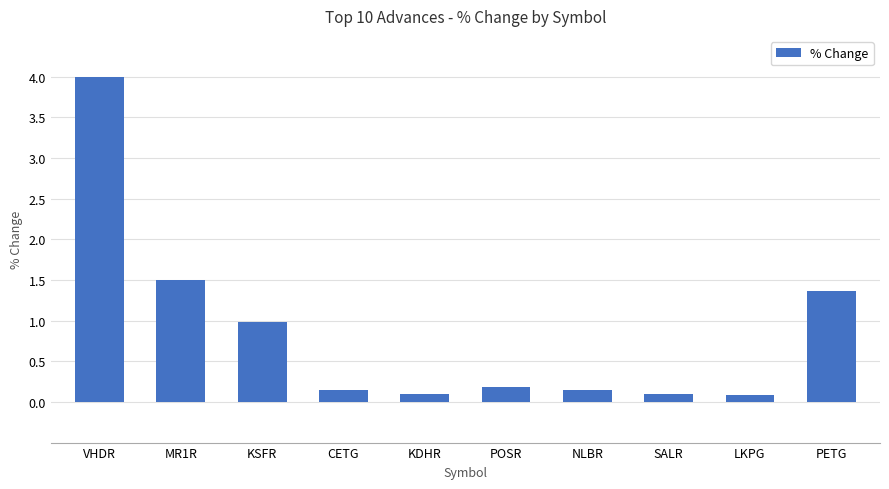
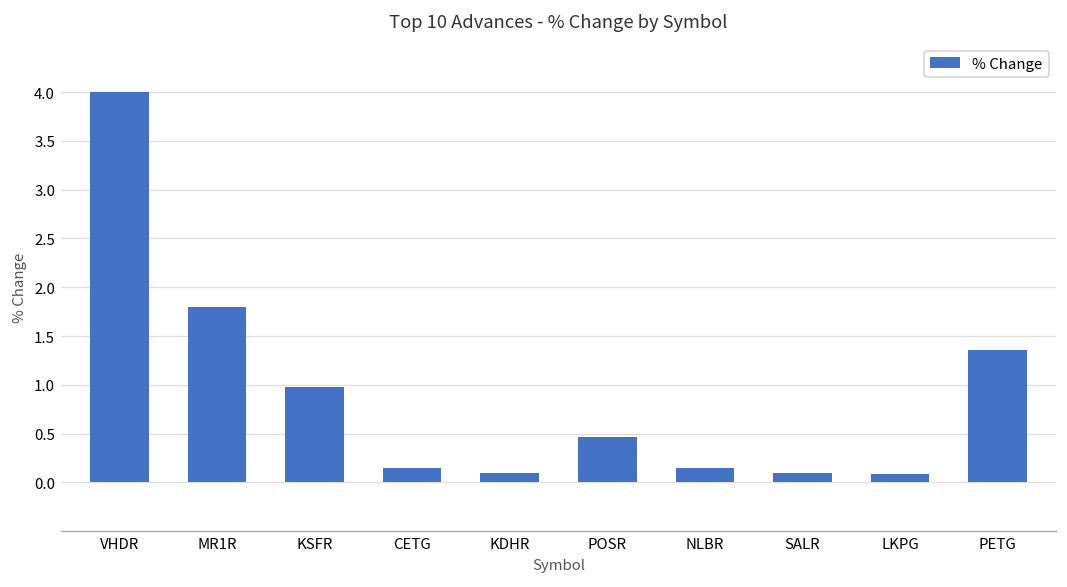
  {
    "VHDR": 4.0,
-   "MR1R": 1.5,
+   "MR1R": 1.8,
    "KSFR": 1.0,
    "CETG": 0.2,
    "KDHR": 0.1,
-   "POSR": 0.2,
+   "POSR": 0.5,
    "NLBR": 0.1,
    "SALR": 0.1,
    "LKPG": 0.1,
    "PETG": 1.4
  }
